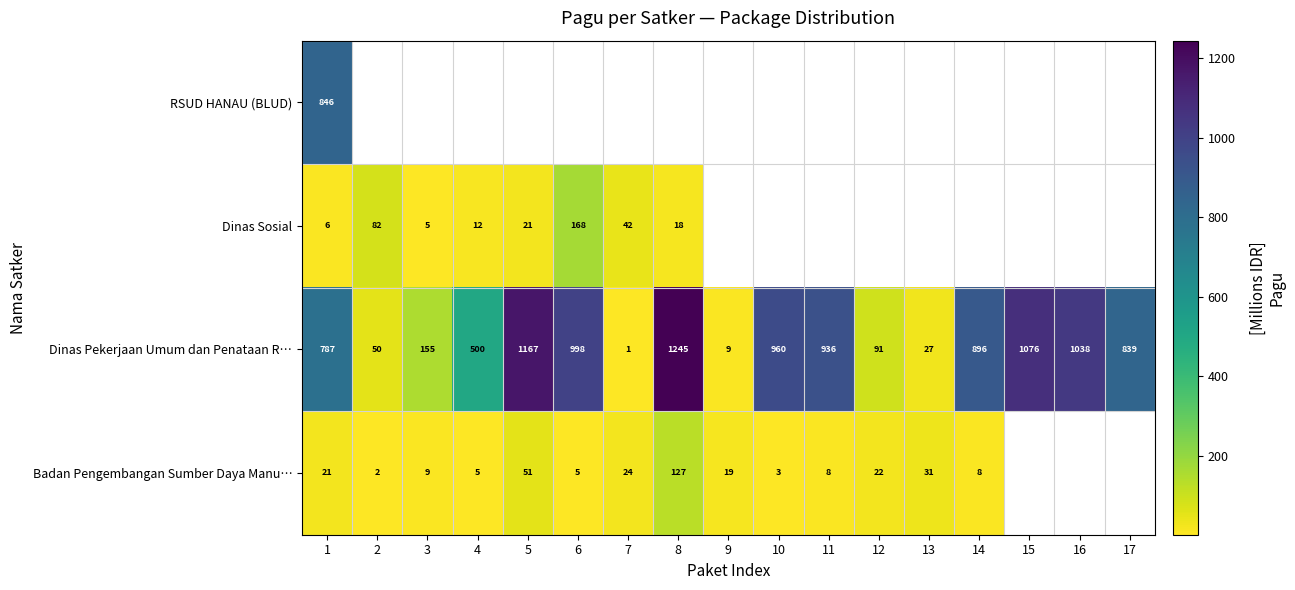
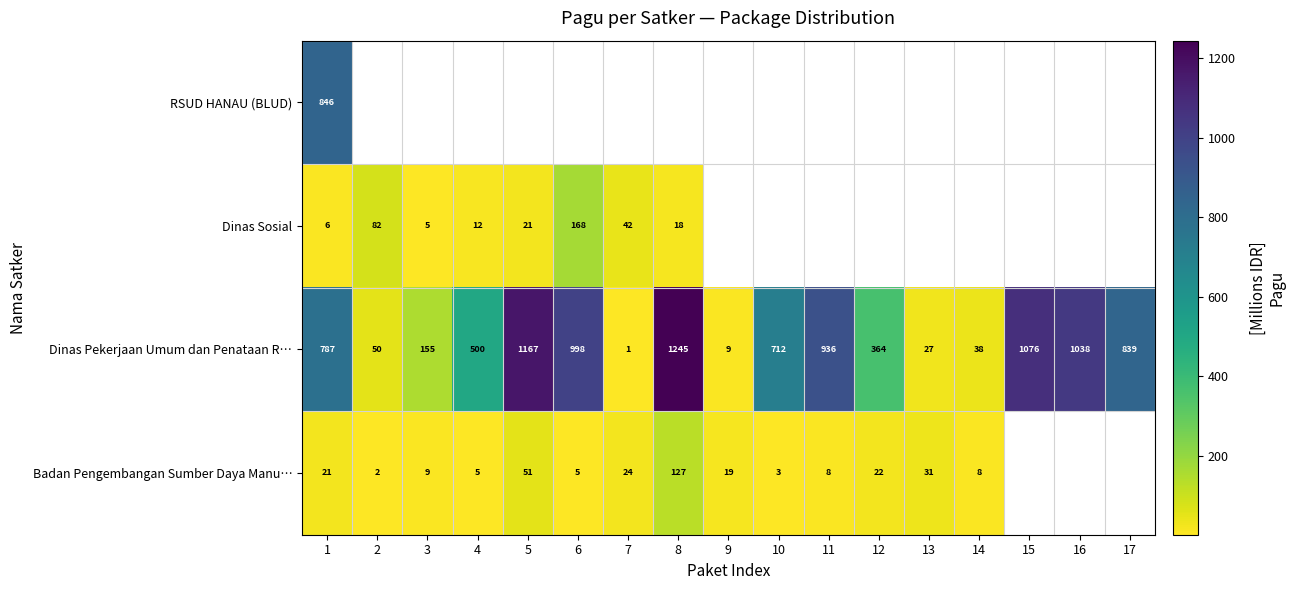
  {
    "RSUD HANAU (BLUD)": {
      "1": 846
    },
    "Dinas Sosial": {
      "1": 6,
      "2": 82,
      "3": 5,
      "4": 12,
      "5": 21,
      "6": 168,
      "7": 42,
      "8": 18
    },
    "Dinas Pekerjaan Umum dan Penataan R…": {
      "1": 787,
      "2": 50,
      "3": 155,
      "4": 500,
      "5": 1167,
      "6": 998,
      "7": 1,
      "8": 1245,
      "9": 9,
-     "10": 960,
+     "10": 712,
      "11": 936,
-     "12": 91,
+     "12": 364,
      "13": 27,
-     "14": 896,
+     "14": 38,
      "15": 1076,
      "16": 1038,
      "17": 839
    },
    "Badan Pengembangan Sumber Daya Manu…": {
      "1": 21,
      "2": 2,
      "3": 9,
      "4": 5,
      "5": 51,
      "6": 5,
      "7": 24,
      "8": 127,
      "9": 19,
      "10": 3,
      "11": 8,
      "12": 22,
      "13": 31,
      "14": 8
    }
  }
